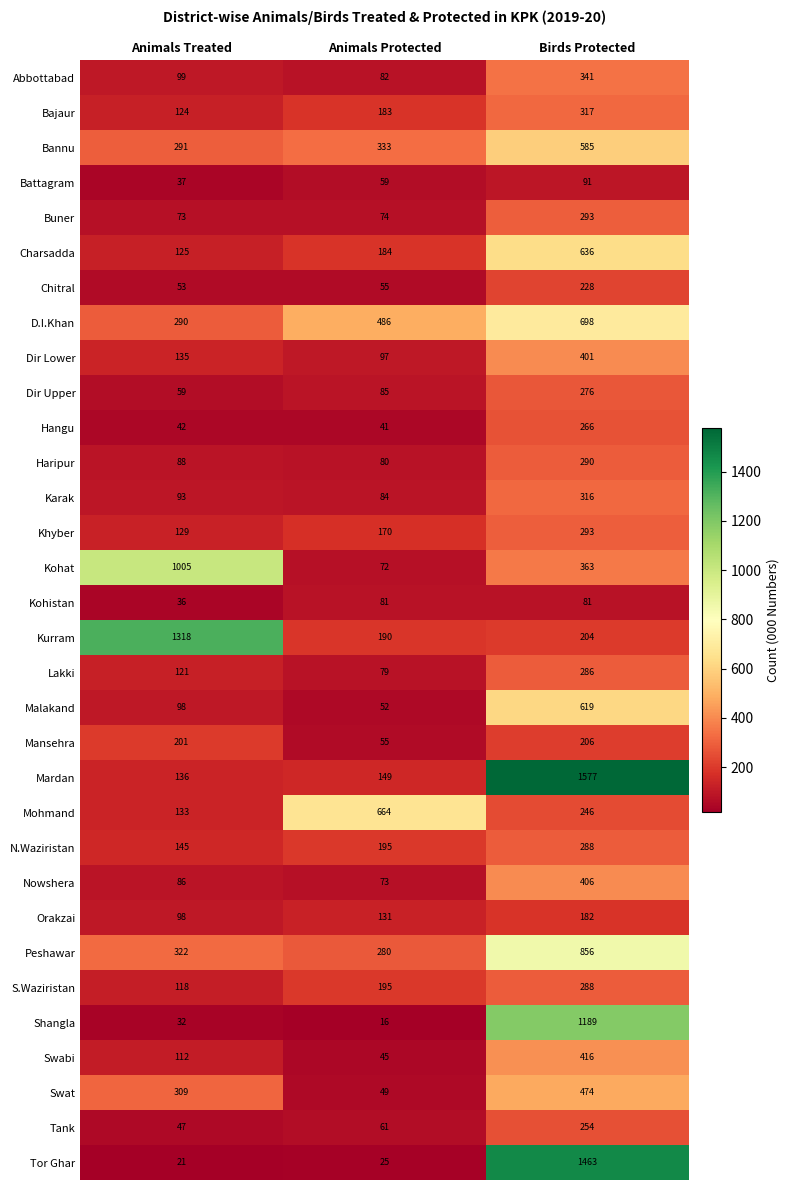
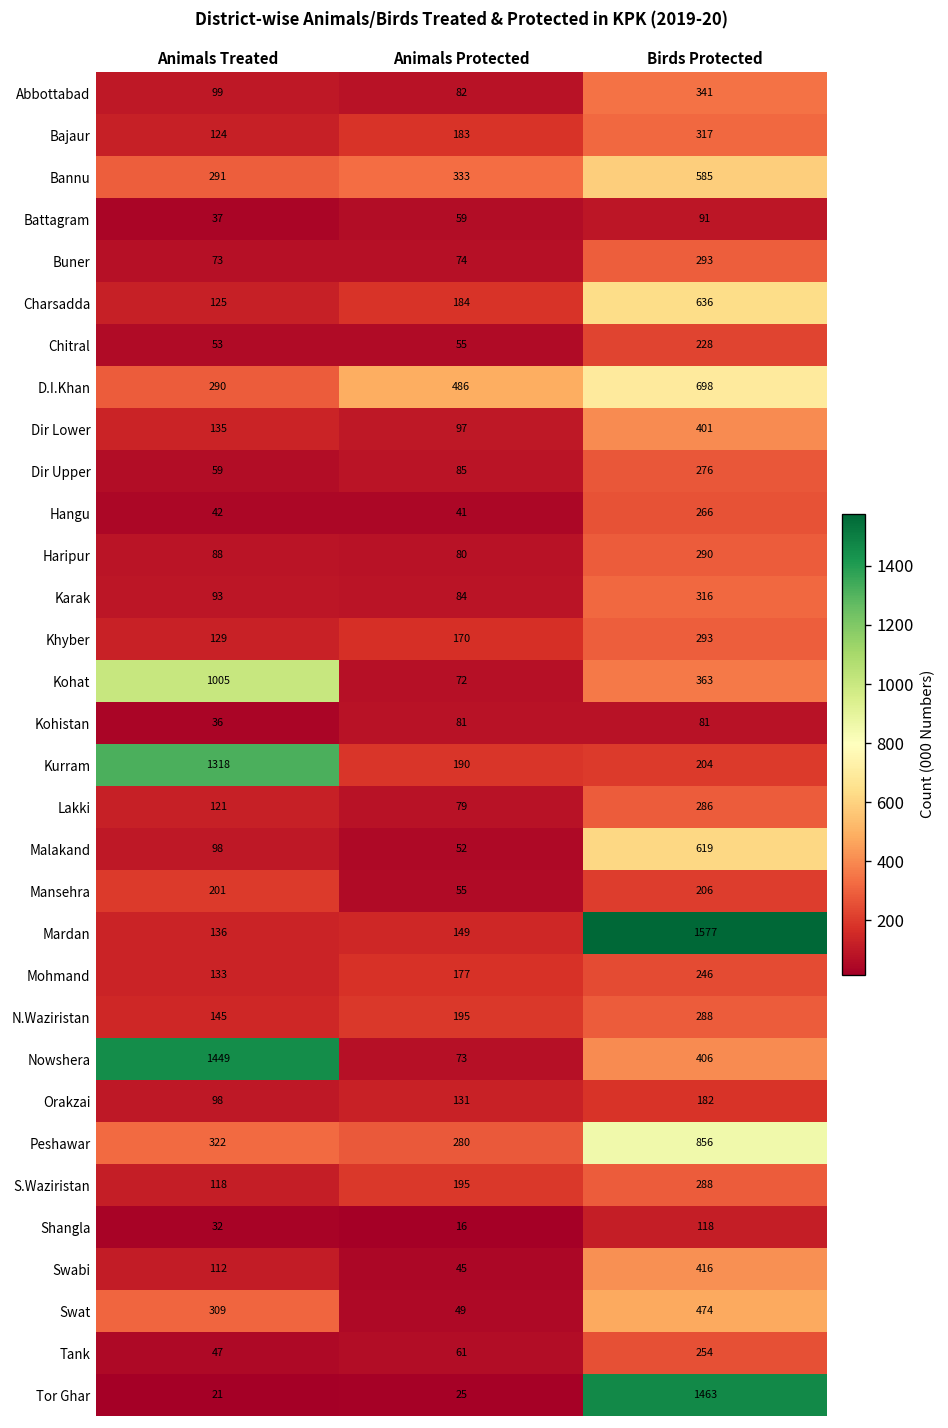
  {
    "Abbottabad": {
      "Animals Treated": 99,
      "Animals Protected": 82,
      "Birds Protected": 341
    },
    "Bajaur": {
      "Animals Treated": 124,
      "Animals Protected": 183,
      "Birds Protected": 317
    },
    "Bannu": {
      "Animals Treated": 291,
      "Animals Protected": 333,
      "Birds Protected": 585
    },
    "Battagram": {
      "Animals Treated": 37,
      "Animals Protected": 59,
      "Birds Protected": 91
    },
    "Buner": {
      "Animals Treated": 73,
      "Animals Protected": 74,
      "Birds Protected": 293
    },
    "Charsadda": {
      "Animals Treated": 125,
      "Animals Protected": 184,
      "Birds Protected": 636
    },
    "Chitral": {
      "Animals Treated": 53,
      "Animals Protected": 55,
      "Birds Protected": 228
    },
    "D.I.Khan": {
      "Animals Treated": 290,
      "Animals Protected": 486,
      "Birds Protected": 698
    },
    "Dir Lower": {
      "Animals Treated": 135,
      "Animals Protected": 97,
      "Birds Protected": 401
    },
    "Dir Upper": {
      "Animals Treated": 59,
      "Animals Protected": 85,
      "Birds Protected": 276
    },
    "Hangu": {
      "Animals Treated": 42,
      "Animals Protected": 41,
      "Birds Protected": 266
    },
    "Haripur": {
      "Animals Treated": 88,
      "Animals Protected": 80,
      "Birds Protected": 290
    },
    "Karak": {
      "Animals Treated": 93,
      "Animals Protected": 84,
      "Birds Protected": 316
    },
    "Khyber": {
      "Animals Treated": 129,
      "Animals Protected": 170,
      "Birds Protected": 293
    },
    "Kohat": {
      "Animals Treated": 1005,
      "Animals Protected": 72,
      "Birds Protected": 363
    },
    "Kohistan": {
      "Animals Treated": 36,
      "Animals Protected": 81,
      "Birds Protected": 81
    },
    "Kurram": {
      "Animals Treated": 1318,
      "Animals Protected": 190,
      "Birds Protected": 204
    },
    "Lakki": {
      "Animals Treated": 121,
      "Animals Protected": 79,
      "Birds Protected": 286
    },
    "Malakand": {
      "Animals Treated": 98,
      "Animals Protected": 52,
      "Birds Protected": 619
    },
    "Mansehra": {
      "Animals Treated": 201,
      "Animals Protected": 55,
      "Birds Protected": 206
    },
    "Mardan": {
      "Animals Treated": 136,
      "Animals Protected": 149,
      "Birds Protected": 1577
    },
    "Mohmand": {
      "Animals Treated": 133,
-     "Animals Protected": 664,
+     "Animals Protected": 177,
      "Birds Protected": 246
    },
    "N.Waziristan": {
      "Animals Treated": 145,
      "Animals Protected": 195,
      "Birds Protected": 288
    },
    "Nowshera": {
-     "Animals Treated": 86,
+     "Animals Treated": 1449,
      "Animals Protected": 73,
      "Birds Protected": 406
    },
    "Orakzai": {
      "Animals Treated": 98,
      "Animals Protected": 131,
      "Birds Protected": 182
    },
    "Peshawar": {
      "Animals Treated": 322,
      "Animals Protected": 280,
      "Birds Protected": 856
    },
    "S.Waziristan": {
      "Animals Treated": 118,
      "Animals Protected": 195,
      "Birds Protected": 288
    },
    "Shangla": {
      "Animals Treated": 32,
      "Animals Protected": 16,
-     "Birds Protected": 1189
+     "Birds Protected": 118
    },
    "Swabi": {
      "Animals Treated": 112,
      "Animals Protected": 45,
      "Birds Protected": 416
    },
    "Swat": {
      "Animals Treated": 309,
      "Animals Protected": 49,
      "Birds Protected": 474
    },
    "Tank": {
      "Animals Treated": 47,
      "Animals Protected": 61,
      "Birds Protected": 254
    },
    "Tor Ghar": {
      "Animals Treated": 21,
      "Animals Protected": 25,
      "Birds Protected": 1463
    }
  }
